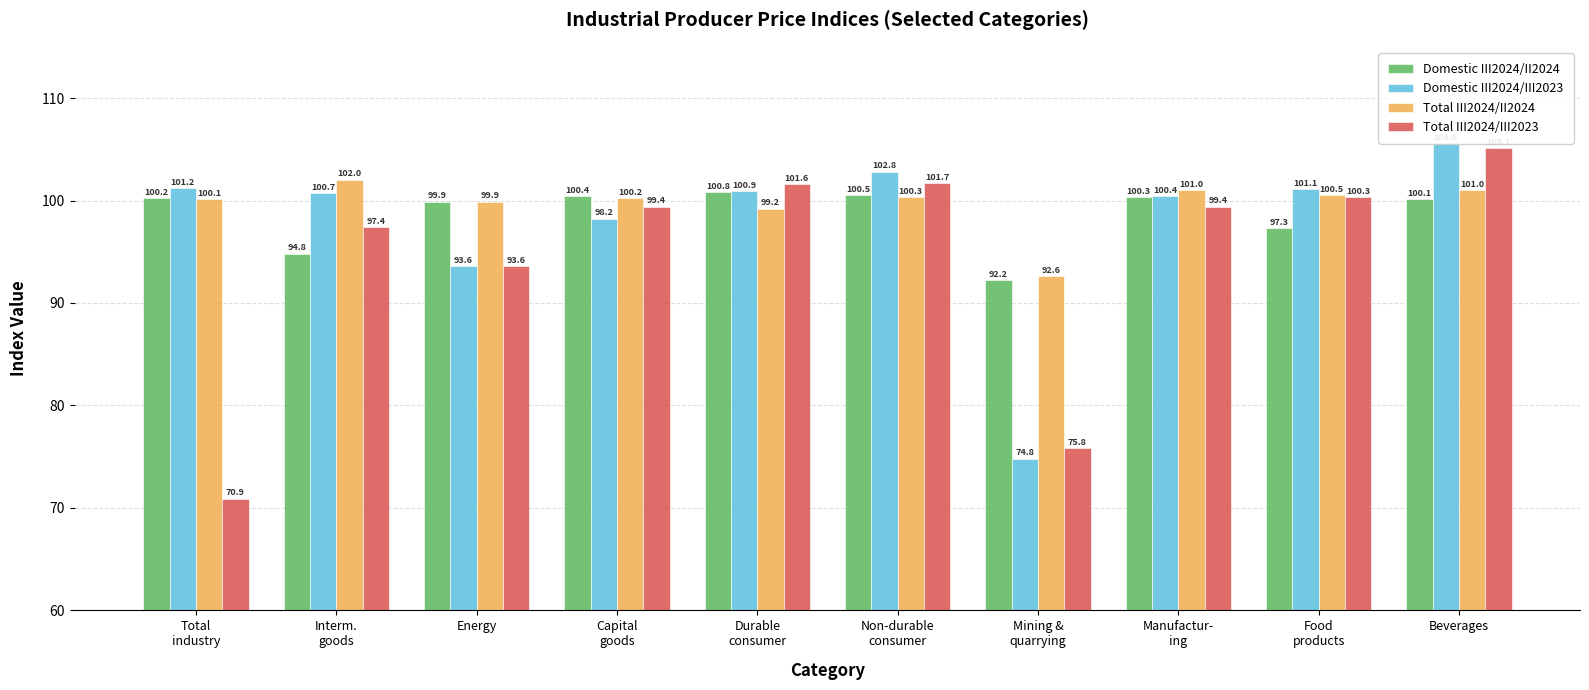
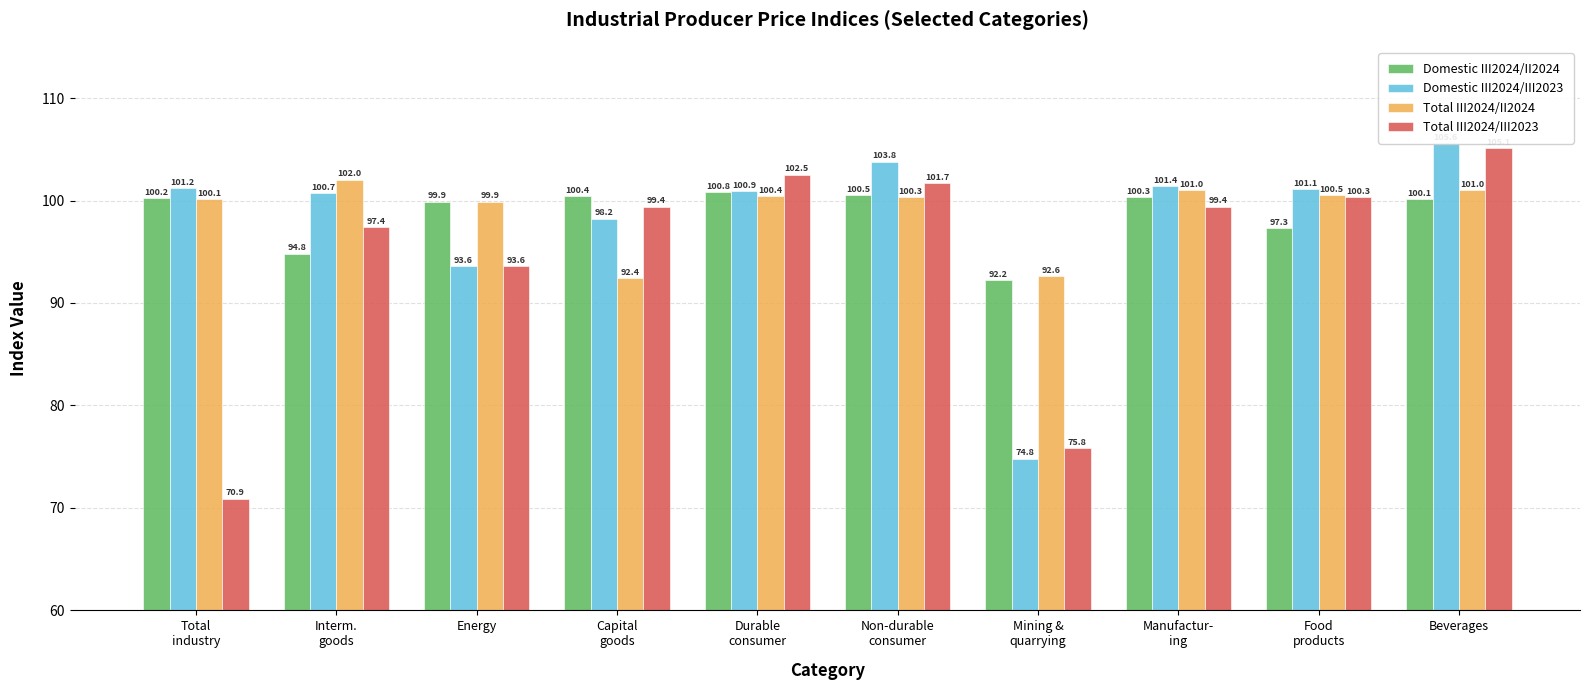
  {
    "Domestic III2024/II2024": {
      "Total industry": 100.2,
      "Interm. goods": 94.8,
      "Energy": 99.9,
      "Capital goods": 100.4,
      "Durable consumer": 100.8,
      "Non-durable consumer": 100.5,
      "Mining & quarrying": 92.2,
      "Manufactur- ing": 100.3,
      "Food products": 97.3,
      "Beverages": 100.1
    },
    "Domestic III2024/III2023": {
      "Total industry": 101.2,
      "Interm. goods": 100.7,
      "Energy": 93.6,
      "Capital goods": 98.2,
      "Durable consumer": 100.9,
-     "Non-durable consumer": 102.8,
+     "Non-durable consumer": 103.8,
      "Mining & quarrying": 74.8,
-     "Manufactur- ing": 100.4,
+     "Manufactur- ing": 101.4,
      "Food products": 101.1
    },
    "Total III2024/II2024": {
      "Total industry": 100.1,
      "Interm. goods": 102.0,
      "Energy": 99.9,
-     "Capital goods": 100.2,
-     "Durable consumer": 99.2,
+     "Capital goods": 92.4,
+     "Durable consumer": 100.4,
      "Non-durable consumer": 100.3,
      "Mining & quarrying": 92.6,
      "Manufactur- ing": 101.0,
      "Food products": 100.5,
      "Beverages": 101.0
    },
    "Total III2024/III2023": {
      "Total industry": 70.9,
      "Interm. goods": 97.4,
      "Energy": 93.6,
      "Capital goods": 99.4,
-     "Durable consumer": 101.6,
+     "Durable consumer": 102.5,
      "Non-durable consumer": 101.7,
      "Mining & quarrying": 75.8,
      "Manufactur- ing": 99.4,
      "Food products": 100.3
    }
  }
